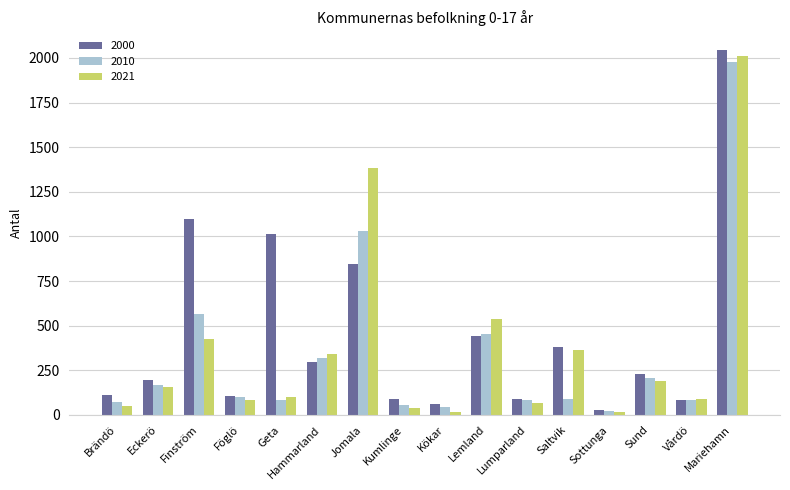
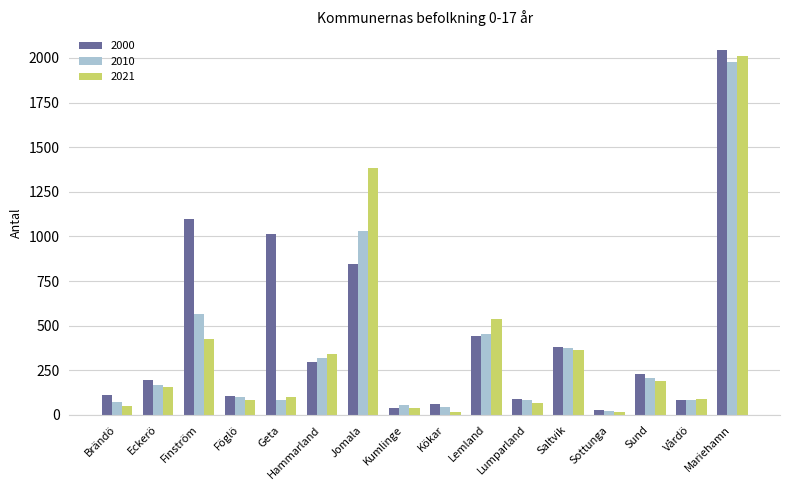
  {
    "2000": {
      "Brändö": 110,
      "Eckerö": 190,
      "Finström": 1100,
      "Föglö": 110,
      "Geta": 1020,
      "Hammarland": 300,
      "Jomala": 840,
-     "Kumlinge": 90,
+     "Kumlinge": 40,
      "Kökar": 60,
      "Lemland": 440,
      "Lumparland": 90,
      "Saltvik": 380,
      "Sottunga": 30,
      "Sund": 230,
      "Vårdö": 90,
      "Mariehamn": 2050
    },
    "2010": {
      "Brändö": 70,
      "Eckerö": 170,
      "Finström": 560,
      "Föglö": 100,
      "Geta": 90,
      "Hammarland": 320,
      "Jomala": 1030,
      "Kumlinge": 50,
      "Kökar": 40,
      "Lemland": 450,
      "Lumparland": 80,
-     "Saltvik": 90,
+     "Saltvik": 370,
      "Sottunga": 20,
      "Sund": 210,
      "Vårdö": 80,
      "Mariehamn": 1980
    },
    "2021": {
      "Brändö": 50,
      "Eckerö": 160,
      "Finström": 430,
      "Föglö": 80,
      "Geta": 100,
      "Hammarland": 340,
      "Jomala": 1380,
      "Kumlinge": 40,
      "Lemland": 540,
      "Lumparland": 70,
      "Saltvik": 360,
      "Sottunga": 20,
      "Sund": 190,
      "Vårdö": 90,
      "Mariehamn": 2010
    }
  }
